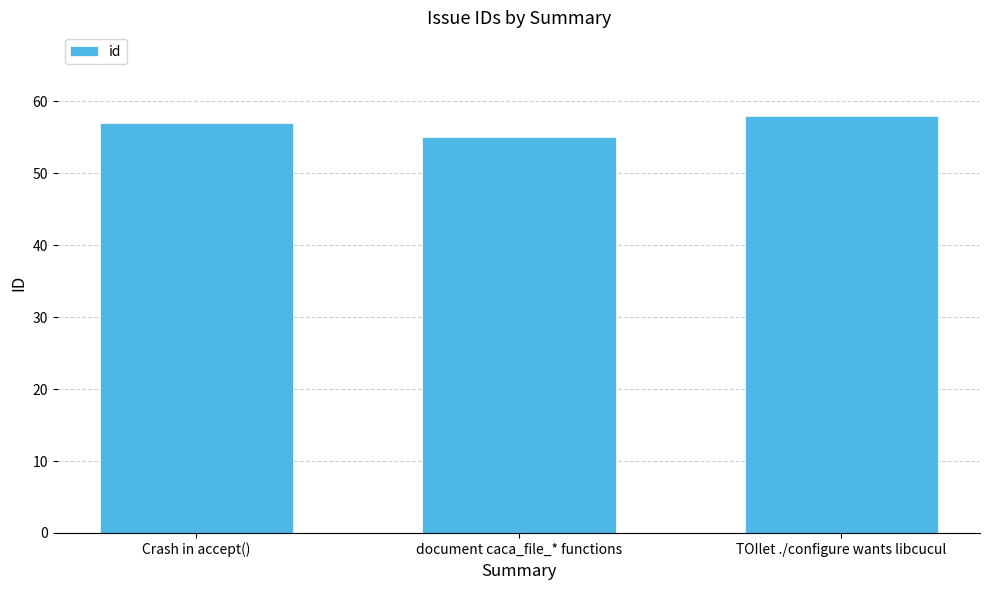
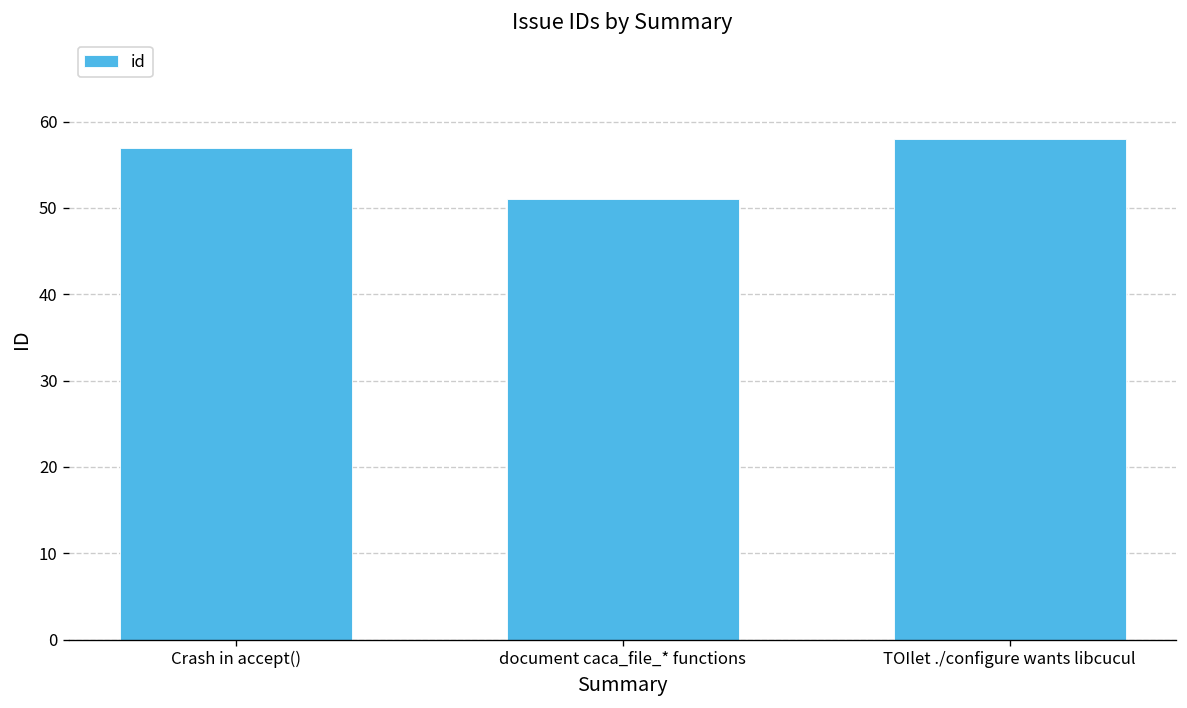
  {
    "Crash in accept()": 57,
-   "document caca_file_* functions": 55,
+   "document caca_file_* functions": 51,
    "TOIlet ./configure wants libcucul": 58
  }
